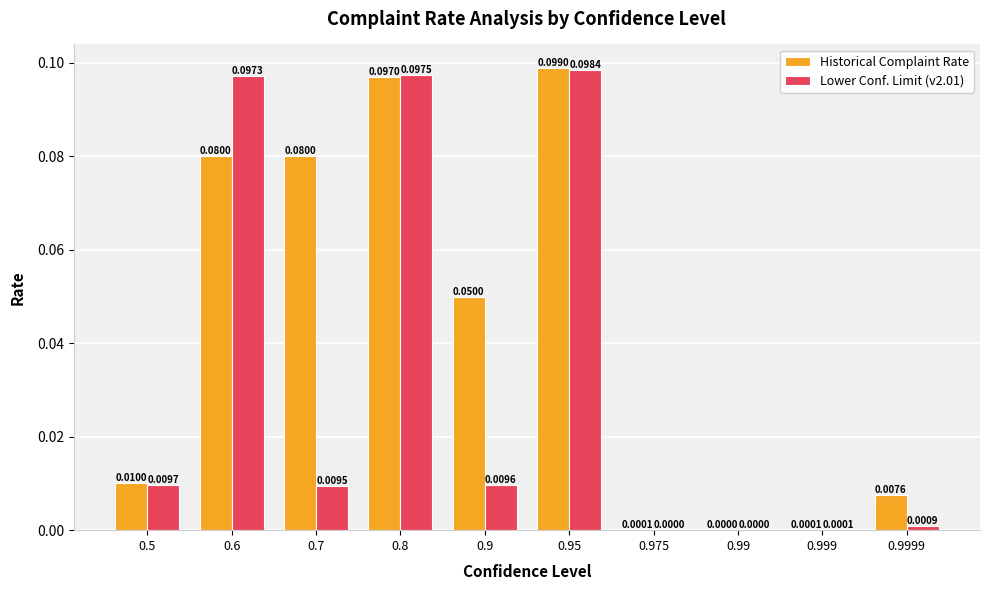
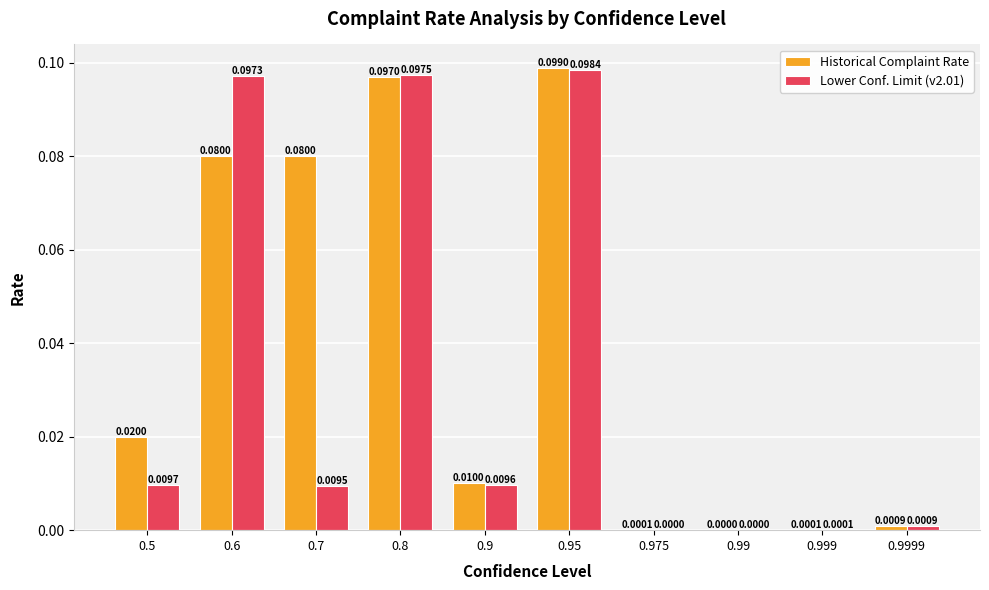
  {
    "Historical Complaint Rate": {
-     "0.5": 0.0100,
+     "0.5": 0.0200,
      "0.6": 0.0800,
      "0.7": 0.0800,
      "0.8": 0.0970,
-     "0.9": 0.0500,
+     "0.9": 0.0100,
      "0.95": 0.0990,
      "0.975": 0.0001,
      "0.99": 0.0000,
      "0.999": 0.0001,
-     "0.9999": 0.0076
+     "0.9999": 0.0009
    },
    "Lower Conf. Limit (v2.01)": {
      "0.5": 0.0097,
      "0.6": 0.0973,
      "0.7": 0.0095,
      "0.8": 0.0975,
      "0.9": 0.0096,
      "0.95": 0.0984,
      "0.975": 0.0000,
      "0.99": 0.0000,
      "0.999": 0.0001,
      "0.9999": 0.0009
    }
  }
